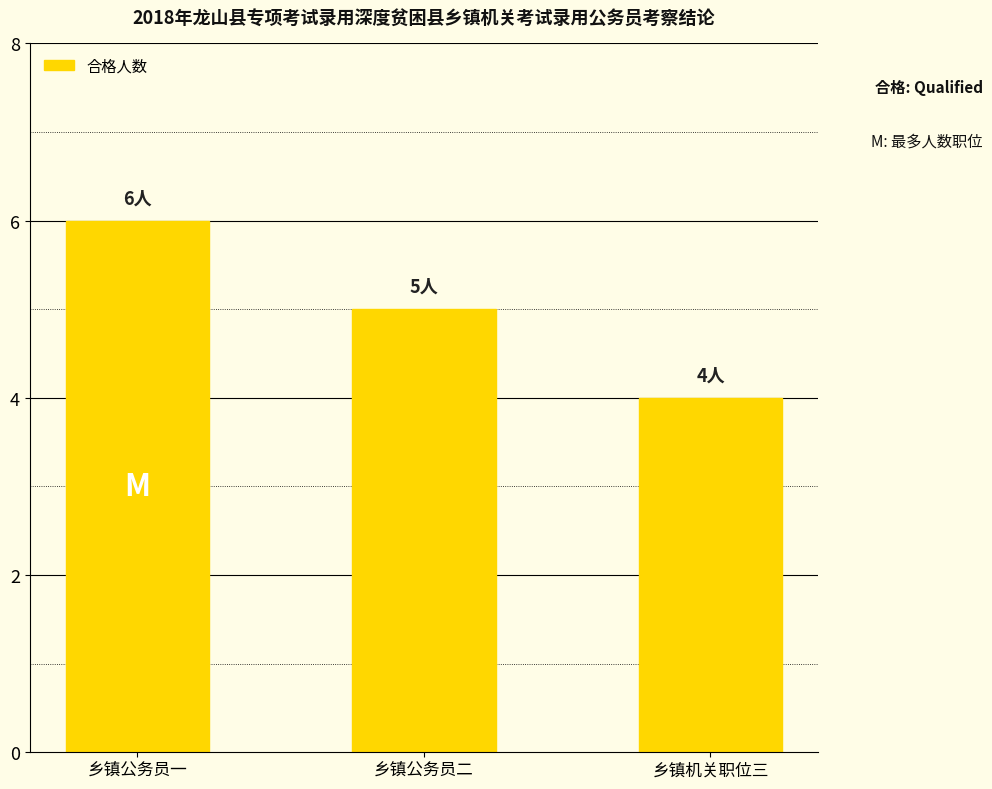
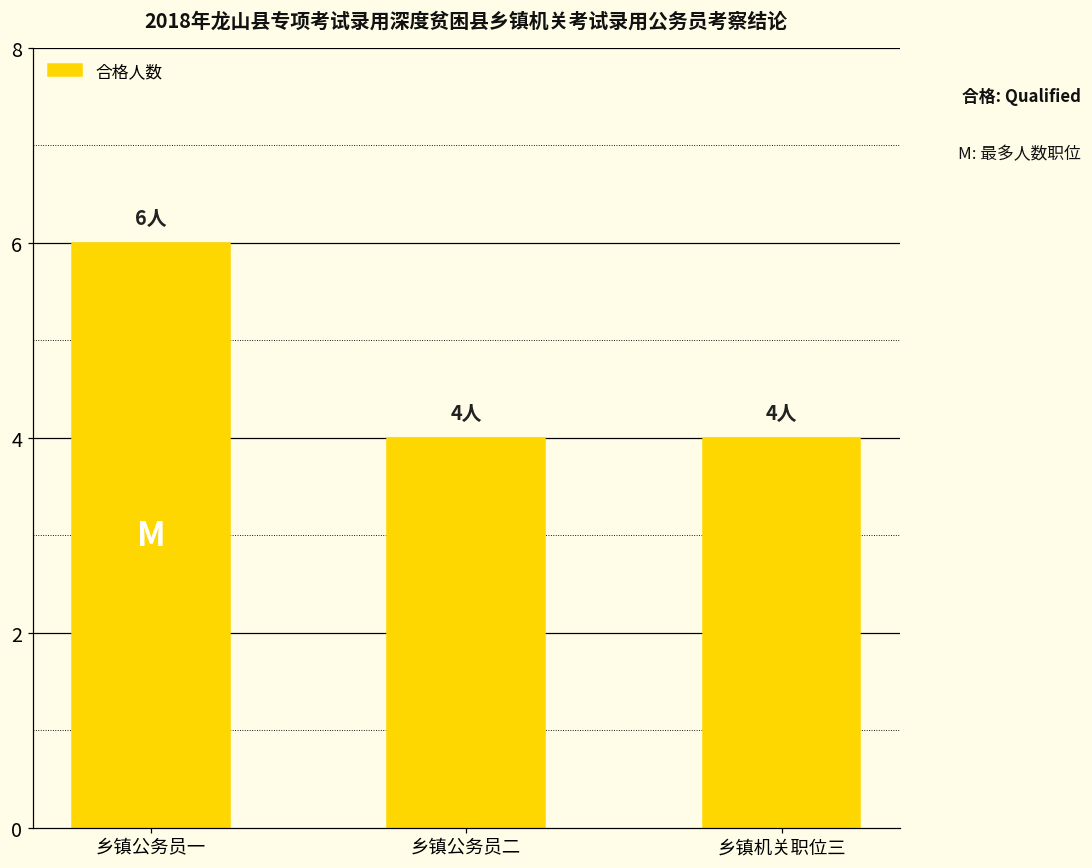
  {
    "乡镇公务员一": "6人",
-   "乡镇公务员二": "5人",
+   "乡镇公务员二": "4人",
    "乡镇机关职位三": "4人"
  }
